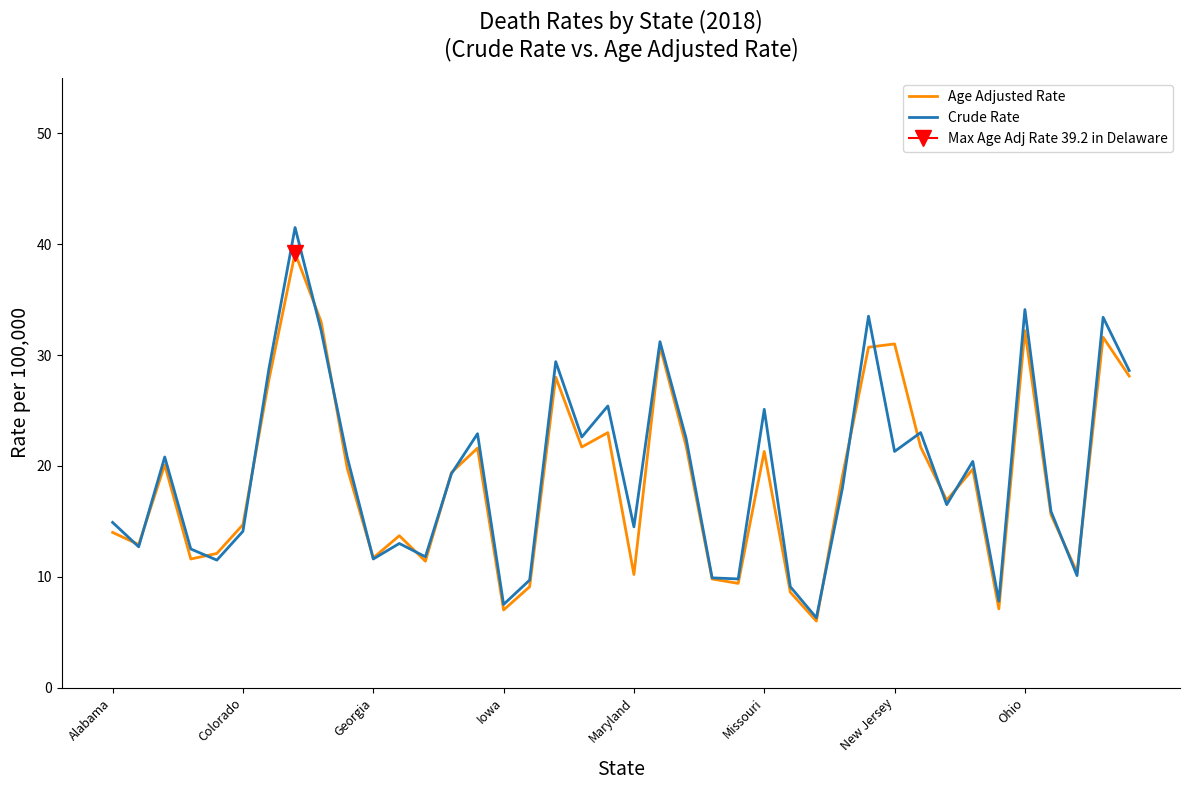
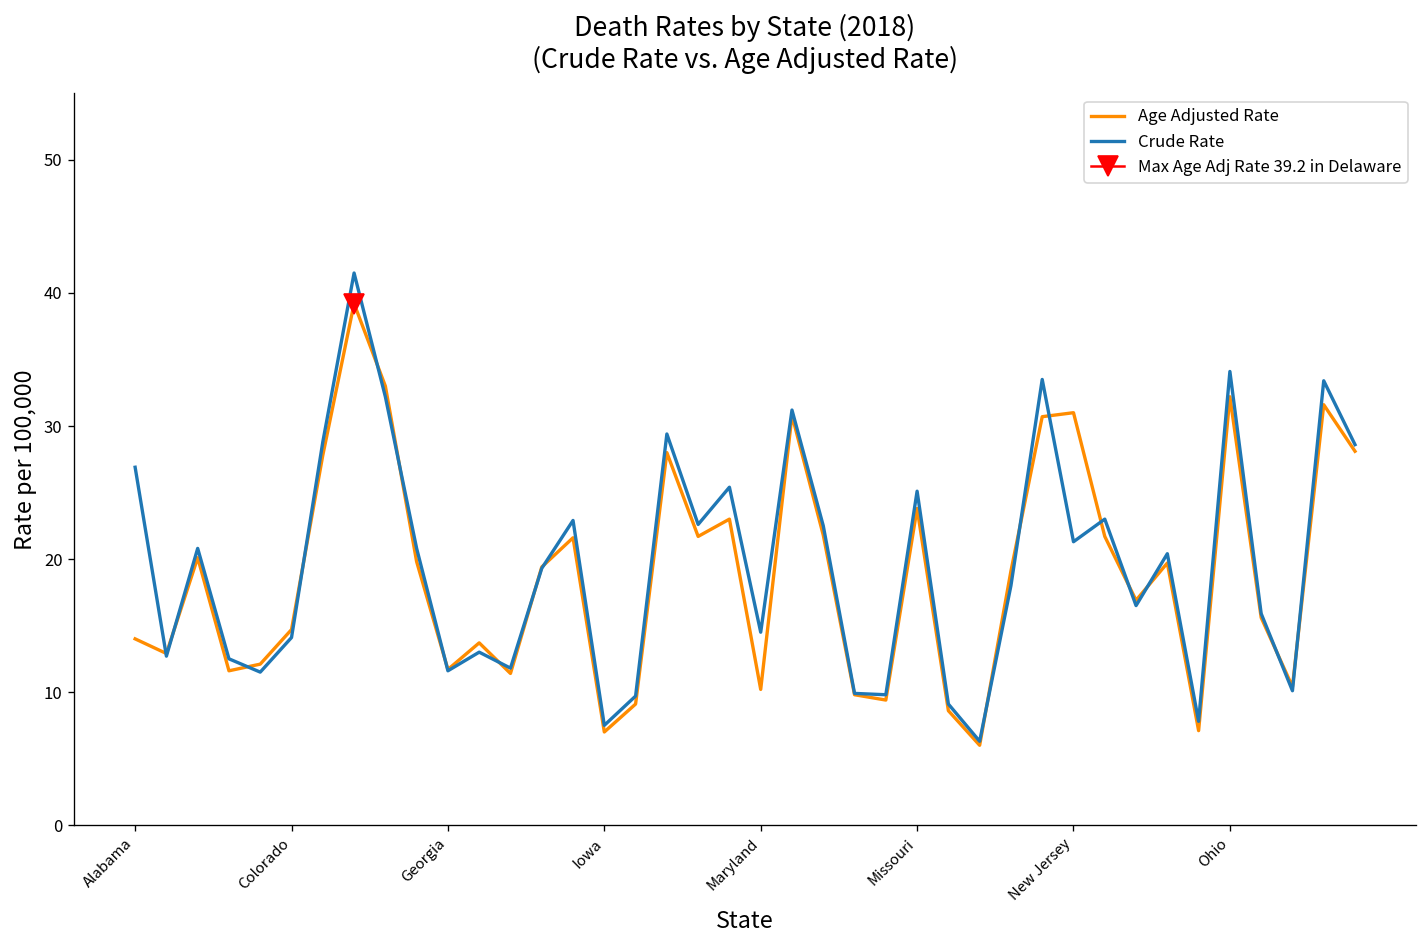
  {
    "Age Adjusted Rate": {
      "Alabama": 14.0,
      "Colorado": 14.7,
      "Iowa": 7.0,
      "Maryland": 10.2,
-     "Missouri": 21.3,
+     "Missouri": 23.8,
      "New Jersey": 31.0,
      "Ohio": 32.2
    },
    "Crude Rate": {
-     "Alabama": 14.9,
+     "Alabama": 26.9,
      "Colorado": 14.1,
      "Iowa": 7.5,
      "Maryland": 14.5,
      "Missouri": 25.1,
      "New Jersey": 21.3,
      "Ohio": 34.1
    }
  }
